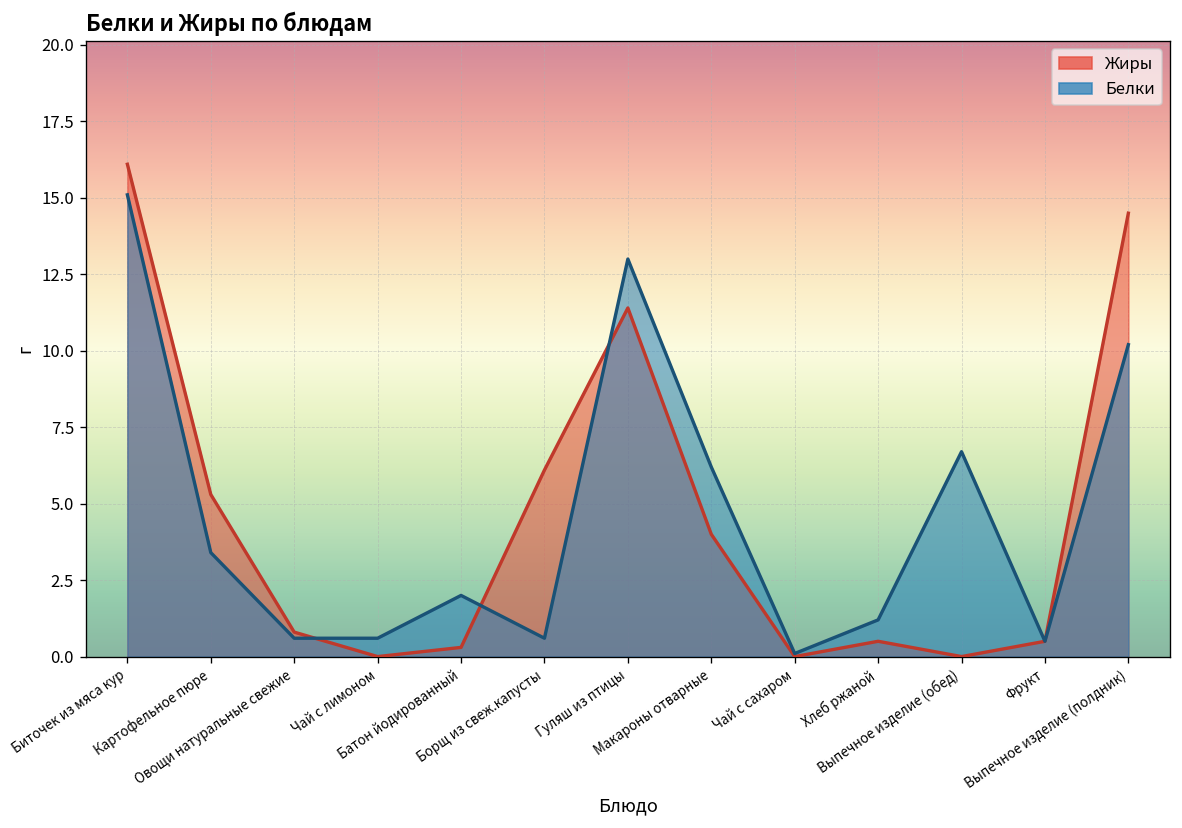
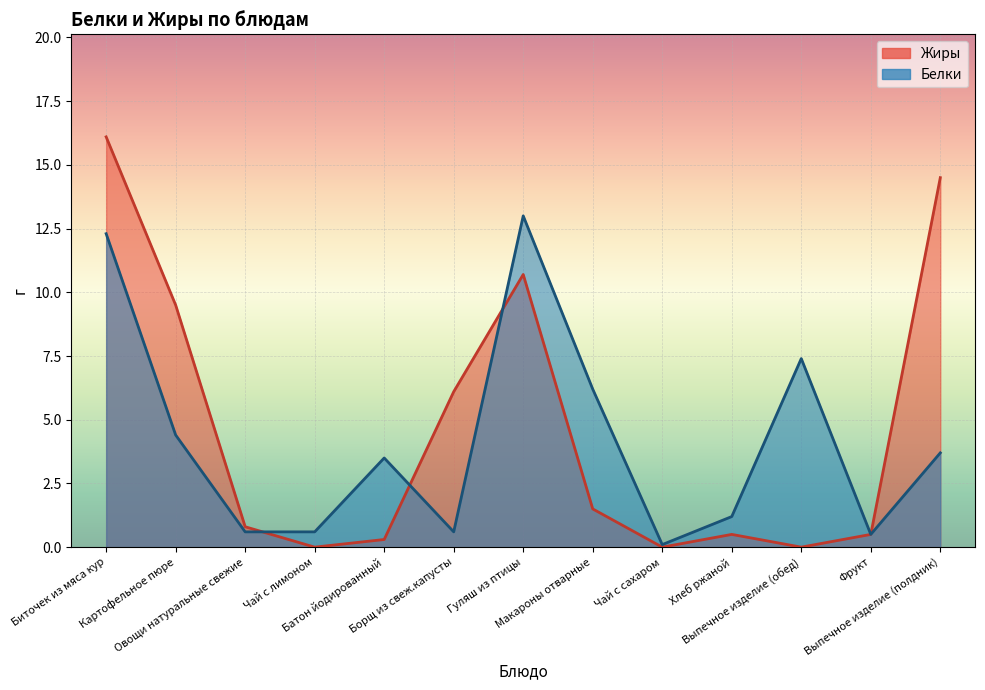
  {
    "Жиры": {
      "Биточек из мяса кур": 16.1,
-     "Картофельное пюре": 5.3,
+     "Картофельное пюре": 9.5,
      "Овощи натуральные свежие": 0.8,
      "Чай с лимоном": 0.0,
      "Батон йодированный": 0.3,
      "Борщ из свеж.капусты": 6.1,
-     "Гуляш из птицы": 11.4,
-     "Макароны отварные": 4.0,
+     "Гуляш из птицы": 10.7,
+     "Макароны отварные": 1.5,
      "Хлеб ржаной": 0.5,
      "Выпечное изделие (обед)": 0.0,
      "Выпечное изделие (полдник)": 14.5
    },
    "Белки": {
-     "Биточек из мяса кур": 15.1,
-     "Картофельное пюре": 3.4,
+     "Биточек из мяса кур": 12.3,
+     "Картофельное пюре": 4.4,
      "Овощи натуральные свежие": 0.6,
      "Чай с лимоном": 0.6,
-     "Батон йодированный": 2.0,
+     "Батон йодированный": 3.5,
      "Борщ из свеж.капусты": 0.6,
      "Гуляш из птицы": 13.0,
      "Макароны отварные": 6.2,
      "Хлеб ржаной": 1.2,
-     "Выпечное изделие (обед)": 6.7,
-     "Выпечное изделие (полдник)": 10.2
+     "Выпечное изделие (обед)": 7.4,
+     "Выпечное изделие (полдник)": 3.7
    }
  }
